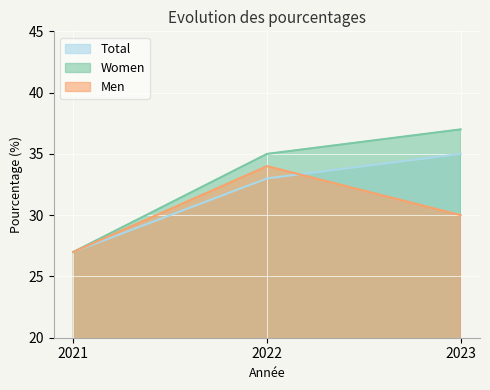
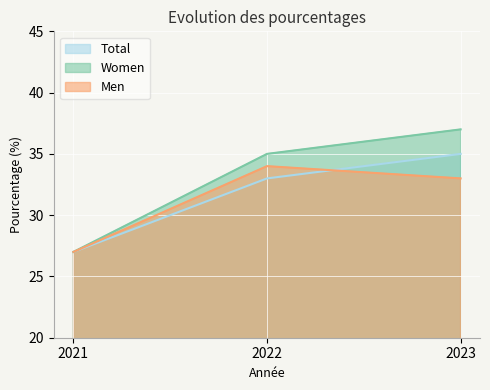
  {
    "Total": {
      "2022": 33,
      "2023": 35
    },
    "Women": {
      "2022": 35,
      "2023": 37
    },
    "Men": {
      "2022": 34,
-     "2023": 30
+     "2023": 33
    }
  }
